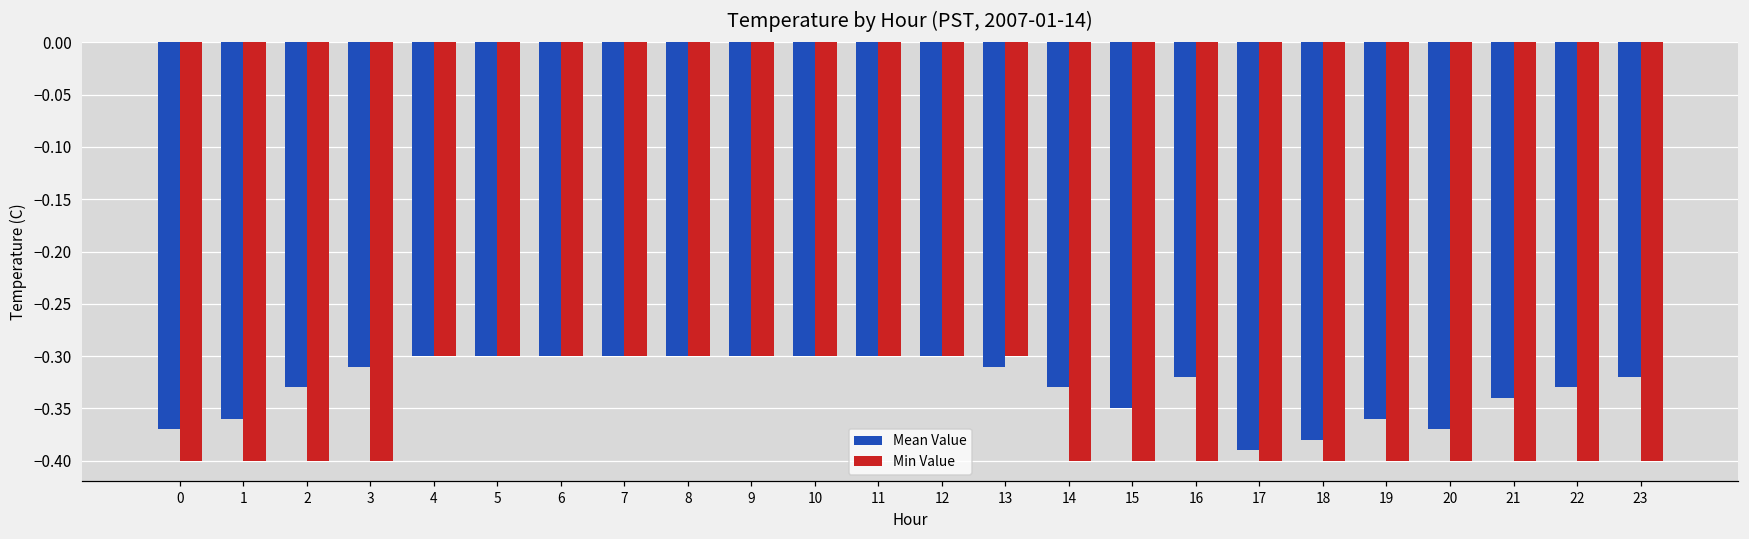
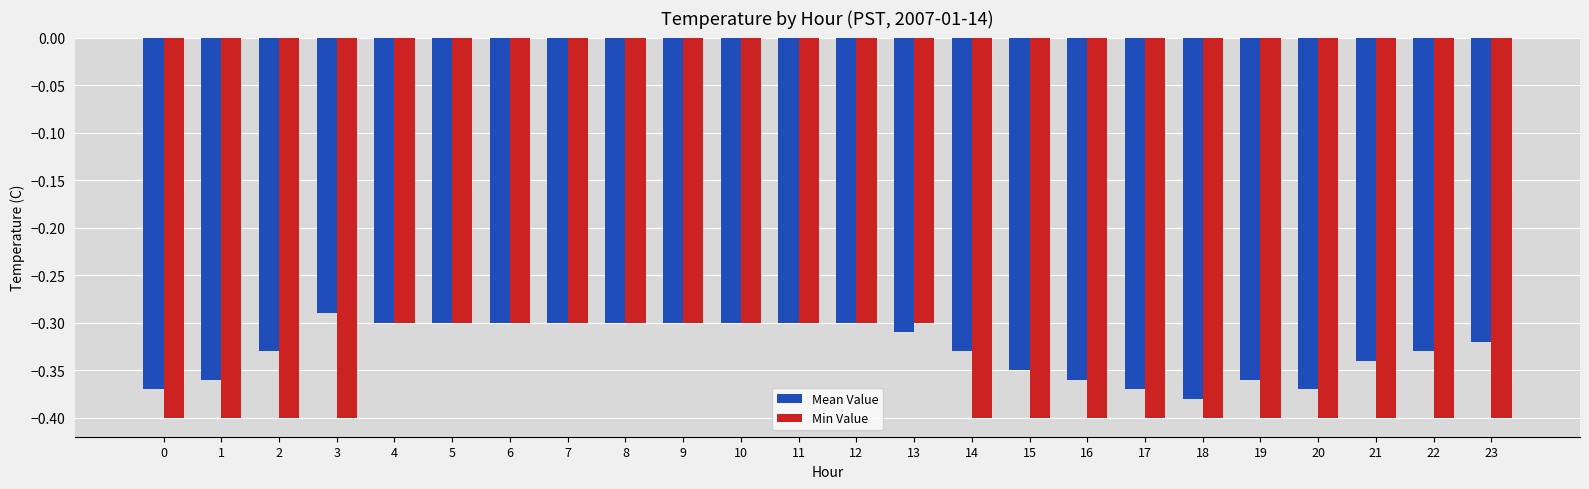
  {
    "Mean Value": {
      "0": -0.37,
      "1": -0.36,
      "2": -0.33,
-     "3": -0.31,
+     "3": -0.29,
      "4": -0.30,
      "5": -0.30,
      "6": -0.30,
      "7": -0.30,
      "8": -0.30,
      "9": -0.30,
      "10": -0.30,
      "11": -0.30,
      "12": -0.30,
      "13": -0.31,
      "14": -0.33,
      "15": -0.35,
-     "16": -0.32,
-     "17": -0.39,
+     "16": -0.36,
+     "17": -0.37,
      "18": -0.38,
      "19": -0.36,
      "20": -0.37,
      "21": -0.34,
      "22": -0.33,
      "23": -0.32
    },
    "Min Value": {
      "0": -0.40,
      "1": -0.40,
      "2": -0.40,
      "3": -0.40,
      "4": -0.30,
      "5": -0.30,
      "6": -0.30,
      "7": -0.30,
      "8": -0.30,
      "9": -0.30,
      "10": -0.30,
      "11": -0.30,
      "12": -0.30,
      "13": -0.30,
      "14": -0.40,
      "15": -0.40,
      "16": -0.40,
      "17": -0.40,
      "18": -0.40,
      "19": -0.40,
      "20": -0.40,
      "21": -0.40,
      "22": -0.40,
      "23": -0.40
    }
  }
